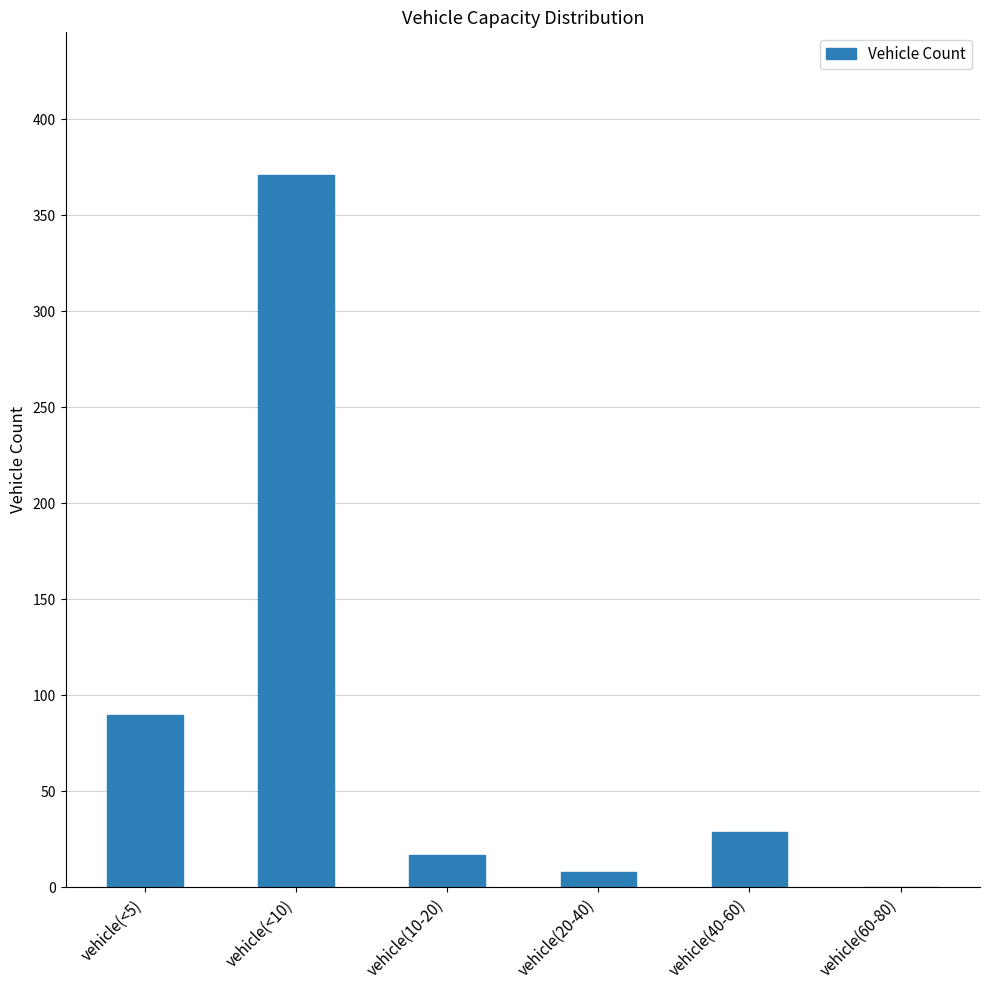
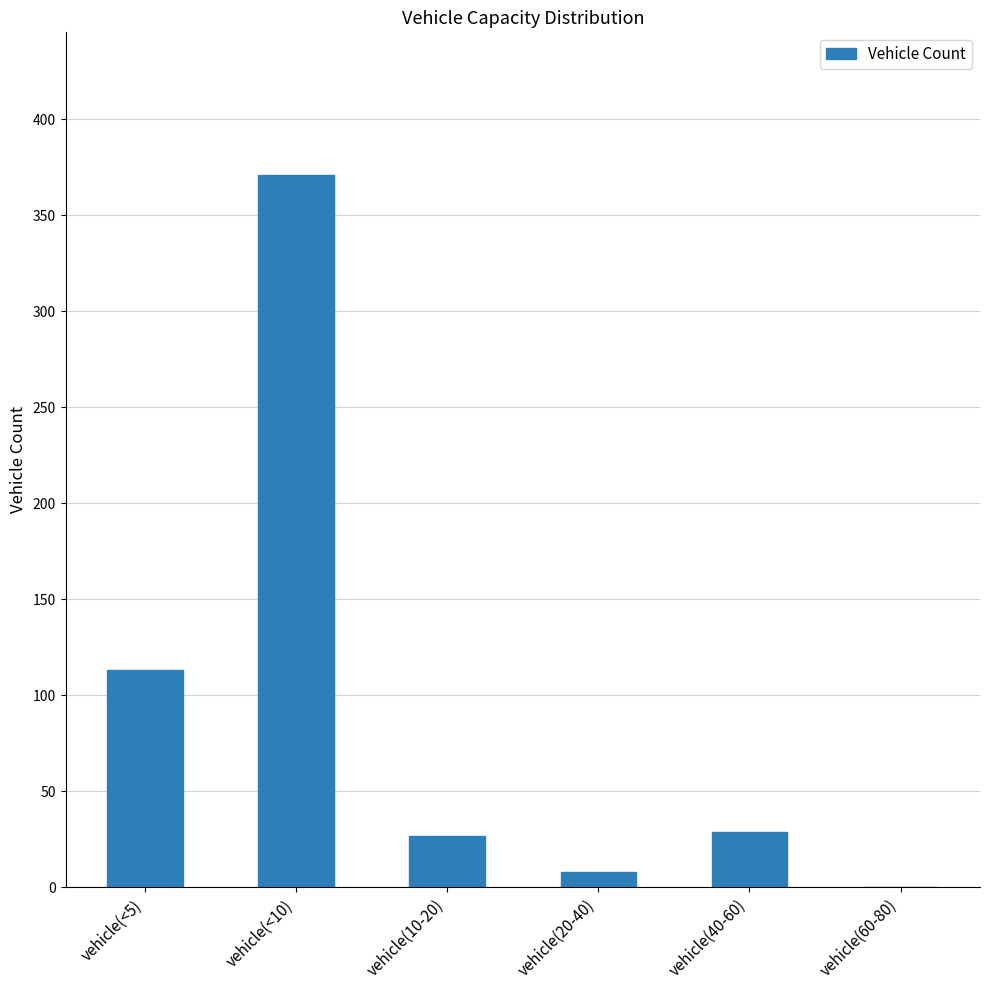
  {
-   "vehicle(<5)": 90,
+   "vehicle(<5)": 113,
    "vehicle(<10)": 371,
-   "vehicle(10-20)": 17,
+   "vehicle(10-20)": 27,
    "vehicle(20-40)": 8,
    "vehicle(40-60)": 29,
    "vehicle(60-80)": 0
  }
